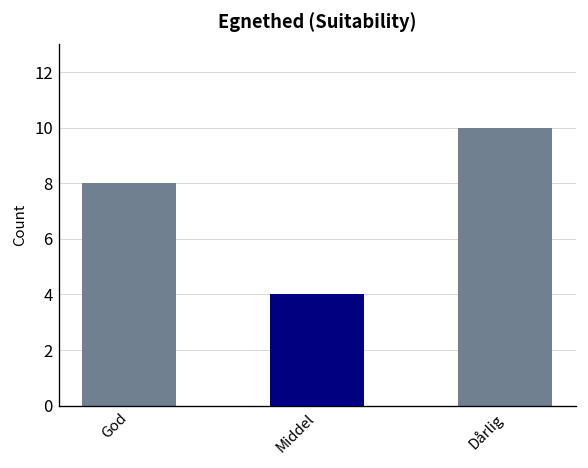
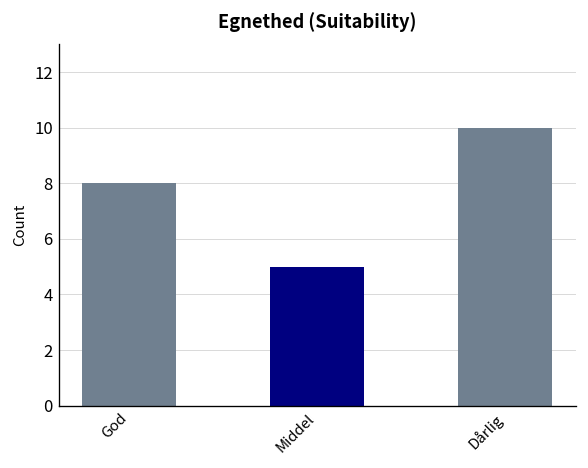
  {
    "God": 8,
-   "Middel": 4,
+   "Middel": 5,
    "Dårlig": 10
  }
